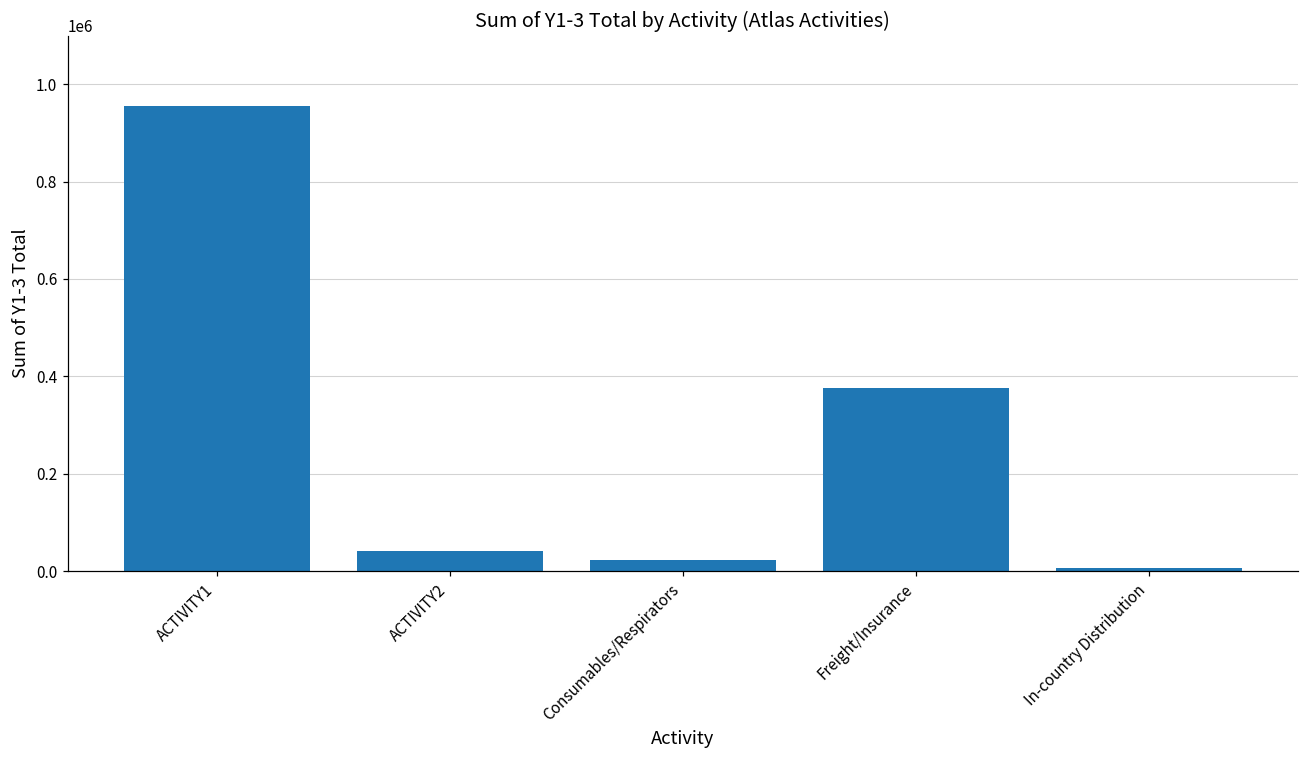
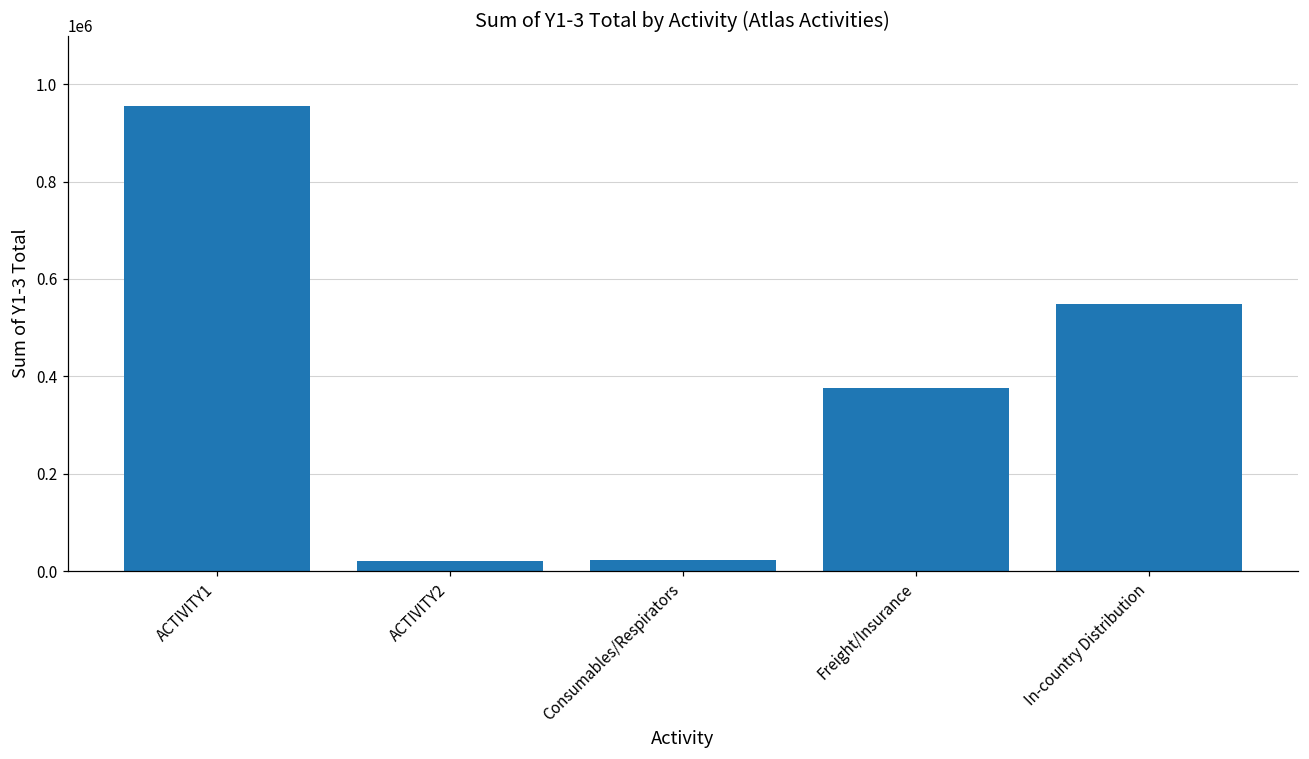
  {
    "ACTIVITY1": 960000,
-   "ACTIVITY2": 40000,
+   "ACTIVITY2": 20000,
    "Consumables/Respirators": 20000,
    "Freight/Insurance": 380000,
-   "In-country Distribution": 10000
+   "In-country Distribution": 550000
  }
